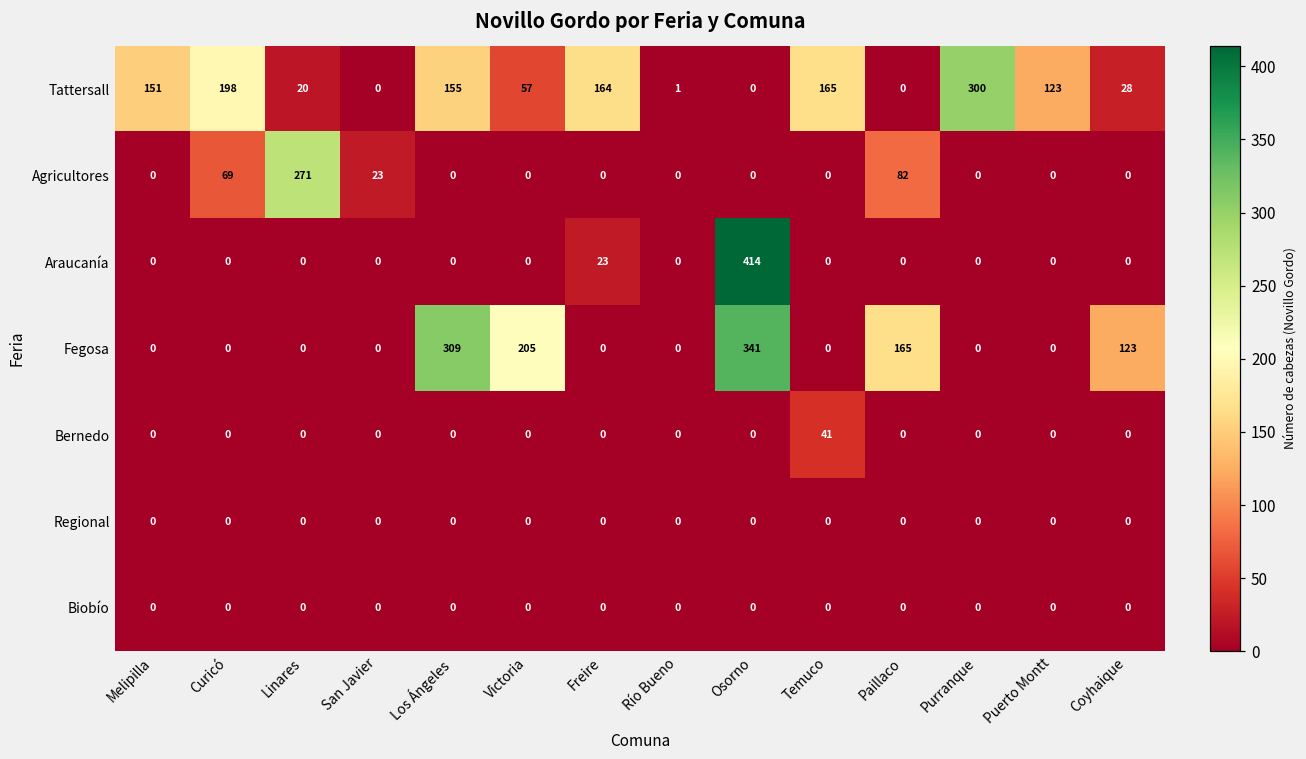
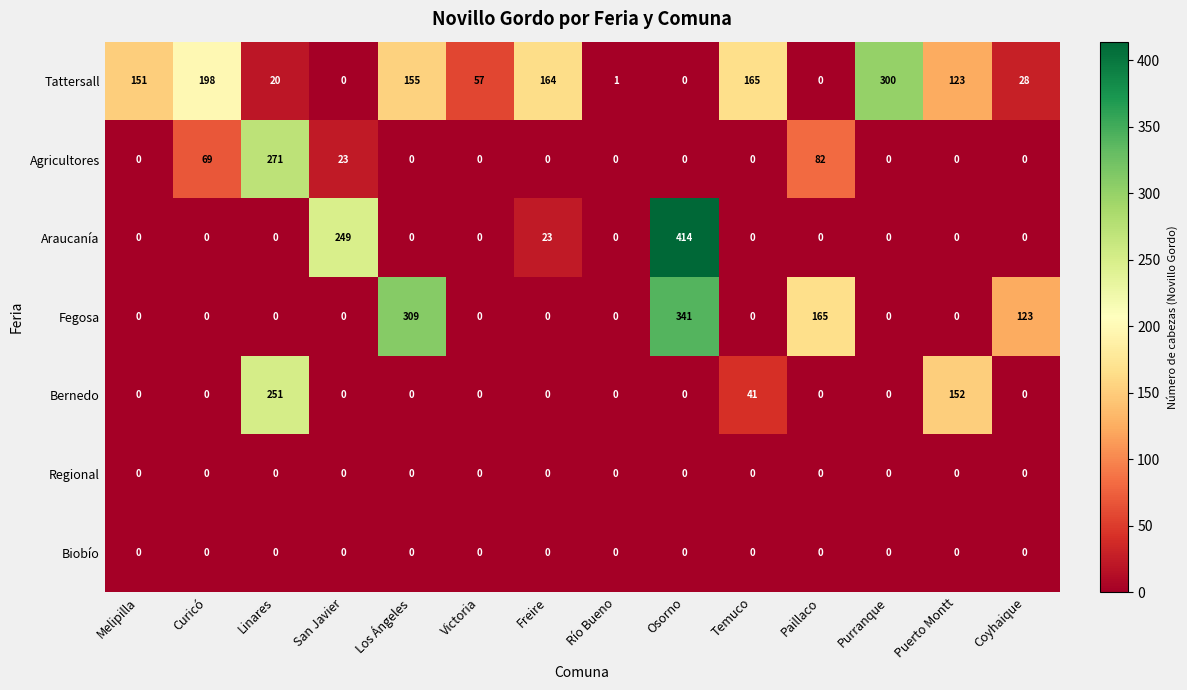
  {
    "Tattersall": {
      "Melipilla": 151,
      "Curicó": 198,
      "Linares": 20,
      "San Javier": 0,
      "Los Ángeles": 155,
      "Victoria": 57,
      "Freire": 164,
      "Río Bueno": 1,
      "Osorno": 0,
      "Temuco": 165,
      "Paillaco": 0,
      "Purranque": 300,
      "Puerto Montt": 123,
      "Coyhaique": 28
    },
    "Agricultores": {
      "Melipilla": 0,
      "Curicó": 69,
      "Linares": 271,
      "San Javier": 23,
      "Los Ángeles": 0,
      "Victoria": 0,
      "Freire": 0,
      "Río Bueno": 0,
      "Osorno": 0,
      "Temuco": 0,
      "Paillaco": 82,
      "Purranque": 0,
      "Puerto Montt": 0,
      "Coyhaique": 0
    },
    "Araucanía": {
      "Melipilla": 0,
      "Curicó": 0,
      "Linares": 0,
-     "San Javier": 0,
+     "San Javier": 249,
      "Los Ángeles": 0,
      "Victoria": 0,
      "Freire": 23,
      "Río Bueno": 0,
      "Osorno": 414,
      "Temuco": 0,
      "Paillaco": 0,
      "Purranque": 0,
      "Puerto Montt": 0,
      "Coyhaique": 0
    },
    "Fegosa": {
      "Melipilla": 0,
      "Curicó": 0,
      "Linares": 0,
      "San Javier": 0,
      "Los Ángeles": 309,
-     "Victoria": 205,
+     "Victoria": 0,
      "Freire": 0,
      "Río Bueno": 0,
      "Osorno": 341,
      "Temuco": 0,
      "Paillaco": 165,
      "Purranque": 0,
      "Puerto Montt": 0,
      "Coyhaique": 123
    },
    "Bernedo": {
      "Melipilla": 0,
      "Curicó": 0,
-     "Linares": 0,
+     "Linares": 251,
      "San Javier": 0,
      "Los Ángeles": 0,
      "Victoria": 0,
      "Freire": 0,
      "Río Bueno": 0,
      "Osorno": 0,
      "Temuco": 41,
      "Paillaco": 0,
      "Purranque": 0,
-     "Puerto Montt": 0,
+     "Puerto Montt": 152,
      "Coyhaique": 0
    },
    "Regional": {
      "Melipilla": 0,
      "Curicó": 0,
      "Linares": 0,
      "San Javier": 0,
      "Los Ángeles": 0,
      "Victoria": 0,
      "Freire": 0,
      "Río Bueno": 0,
      "Osorno": 0,
      "Temuco": 0,
      "Paillaco": 0,
      "Purranque": 0,
      "Puerto Montt": 0,
      "Coyhaique": 0
    },
    "Biobío": {
      "Melipilla": 0,
      "Curicó": 0,
      "Linares": 0,
      "San Javier": 0,
      "Los Ángeles": 0,
      "Victoria": 0,
      "Freire": 0,
      "Río Bueno": 0,
      "Osorno": 0,
      "Temuco": 0,
      "Paillaco": 0,
      "Purranque": 0,
      "Puerto Montt": 0,
      "Coyhaique": 0
    }
  }
